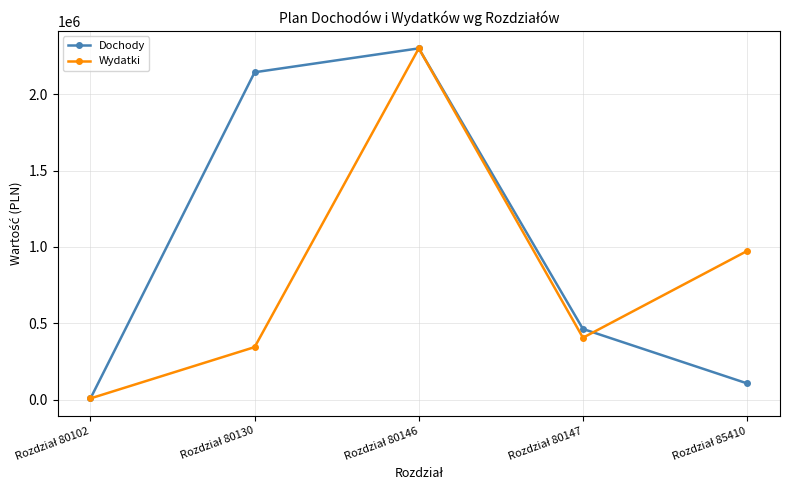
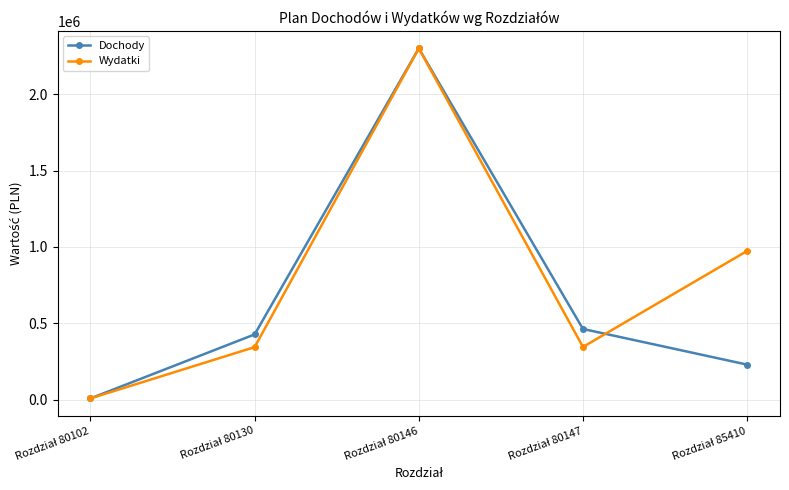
  {
    "Dochody": {
-     "Rozdział 80130": 2140000,
+     "Rozdział 80130": 430000,
      "Rozdział 80147": 460000,
-     "Rozdział 85410": 110000
+     "Rozdział 85410": 230000
    },
    "Wydatki": {
      "Rozdział 80130": 340000,
-     "Rozdział 80147": 410000,
+     "Rozdział 80147": 350000,
      "Rozdział 85410": 970000
    }
  }
